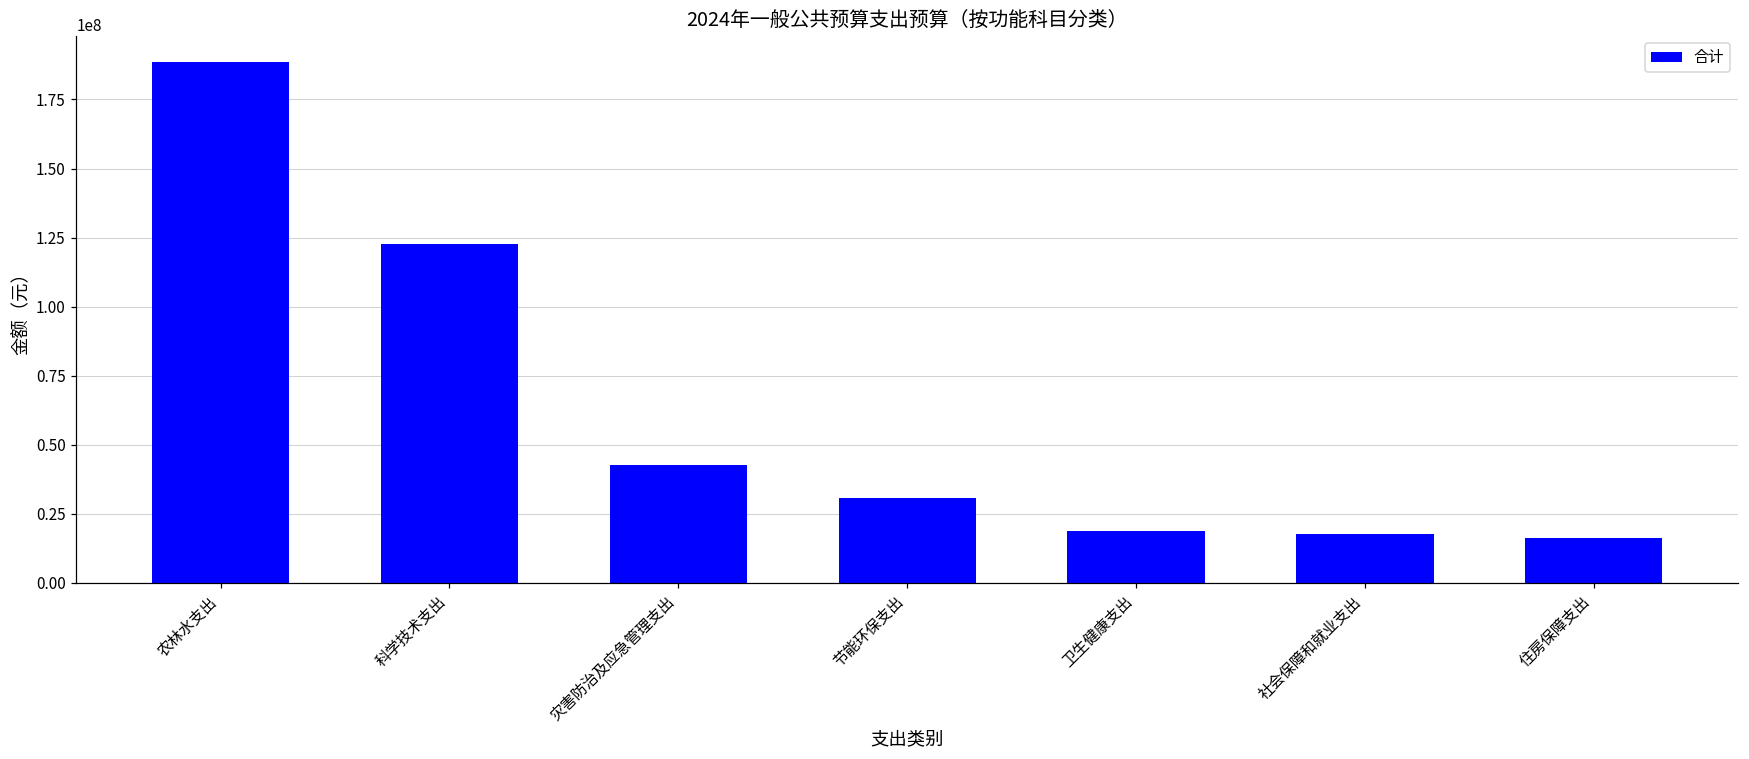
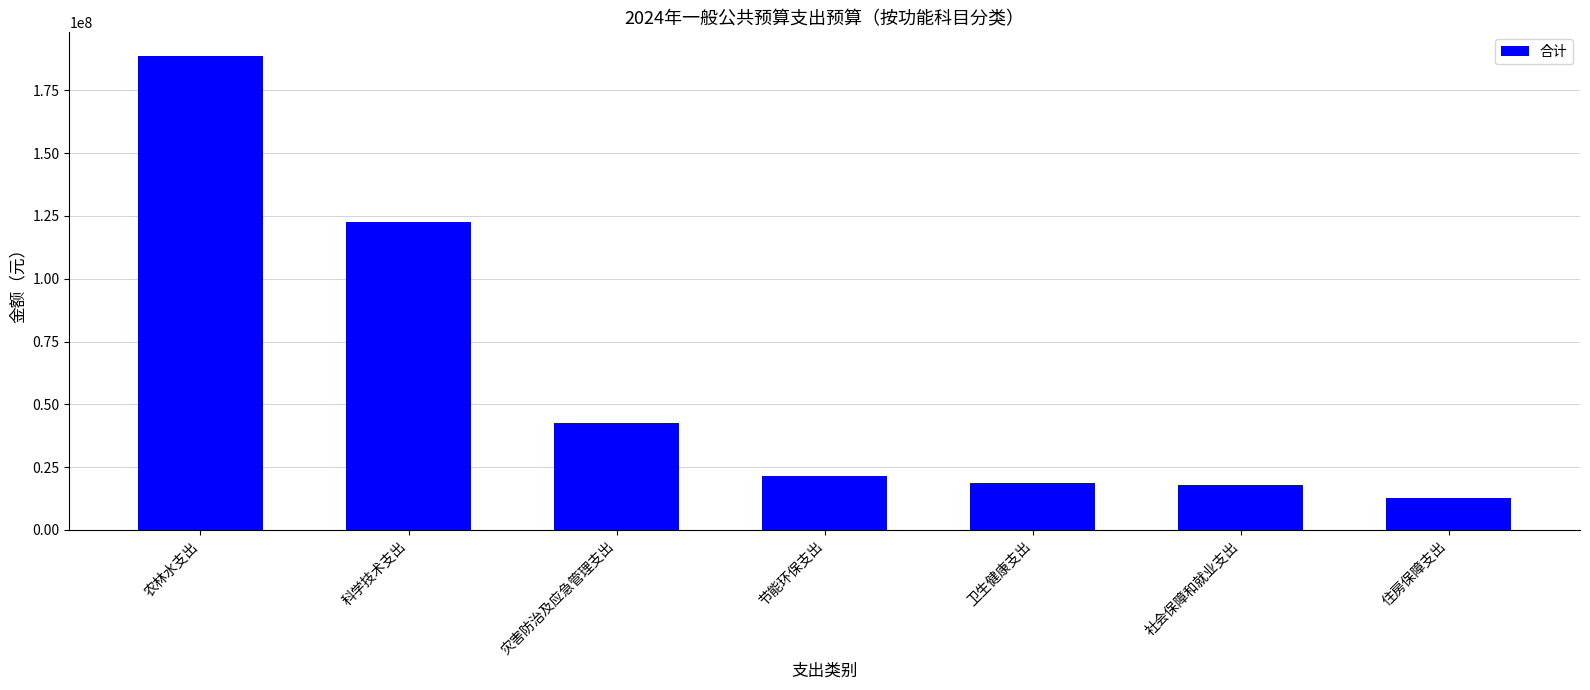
  {
    "农林水支出": 189000000,
    "科学技术支出": 123000000,
    "灾害防治及应急管理支出": 43000000,
-   "节能环保支出": 31000000,
+   "节能环保支出": 21000000,
    "卫生健康支出": 19000000,
    "社会保障和就业支出": 18000000,
-   "住房保障支出": 16000000
+   "住房保障支出": 13000000
  }
